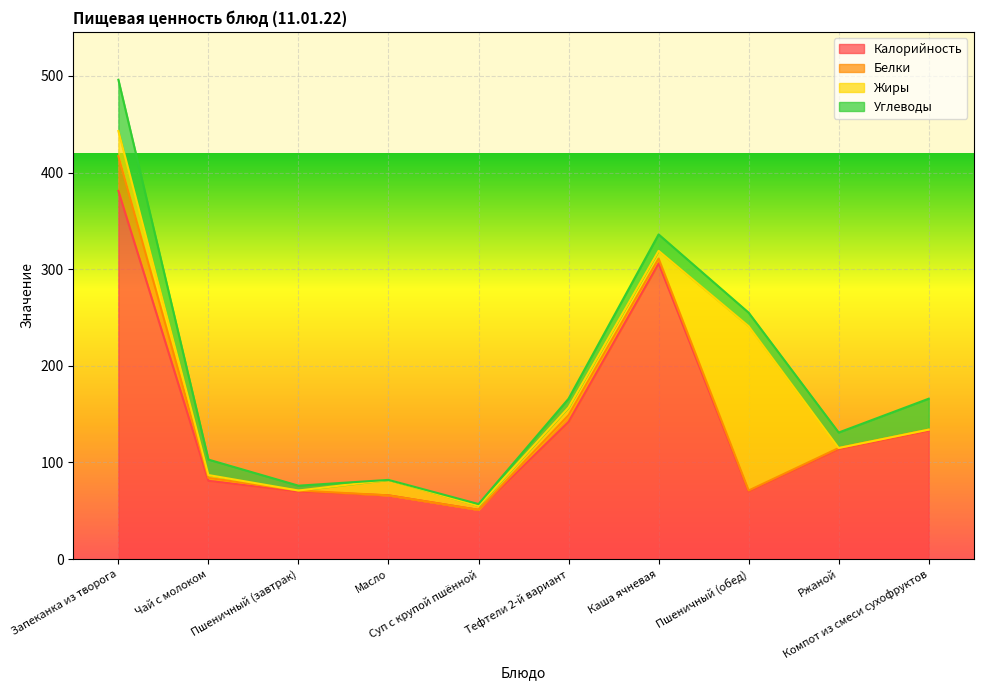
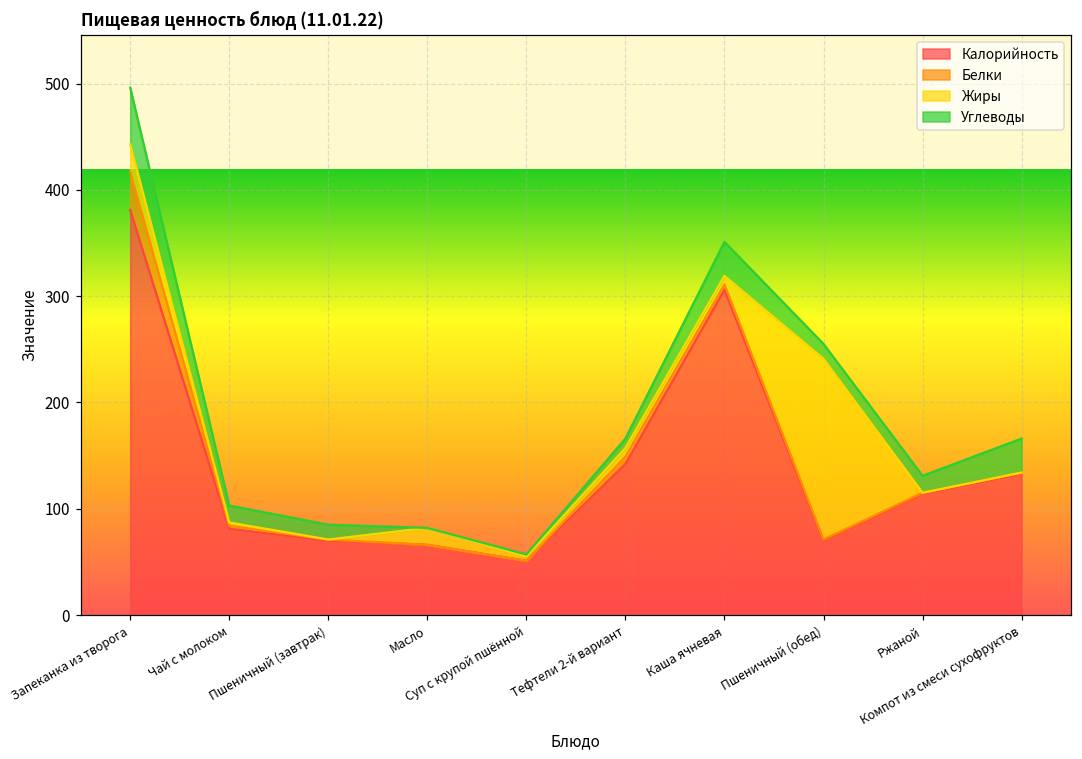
  {
    "Калорийность": {
      "Запеканка из творога": 380,
      "Чай с молоком": 80,
      "Тефтели 2-й вариант": 140,
      "Каша ячневая": 310
    },
    "Белки": {
      "Запеканка из творога": 40,
      "Чай с молоком": 0,
      "Тефтели 2-й вариант": 10,
      "Каша ячневая": 10
    },
    "Жиры": {
      "Запеканка из творога": 30,
      "Чай с молоком": 0,
      "Тефтели 2-й вариант": 10,
      "Каша ячневая": 10,
      "Пшеничный (обед)": 170
    },
    "Углеводы": {
      "Запеканка из творога": 50,
      "Чай с молоком": 20,
-     "Пшеничный (завтрак)": 5,
+     "Пшеничный (завтрак)": 14,
      "Тефтели 2-й вариант": 10,
-     "Каша ячневая": 20,
+     "Каша ячневая": 30,
      "Пшеничный (обед)": 10,
      "Ржаной": 20,
      "Компот из смеси сухофруктов": 30
    }
  }
